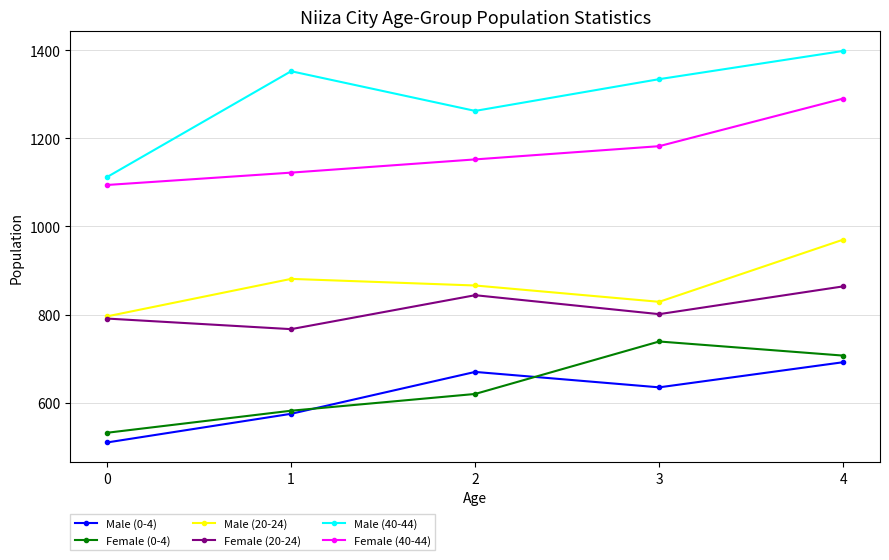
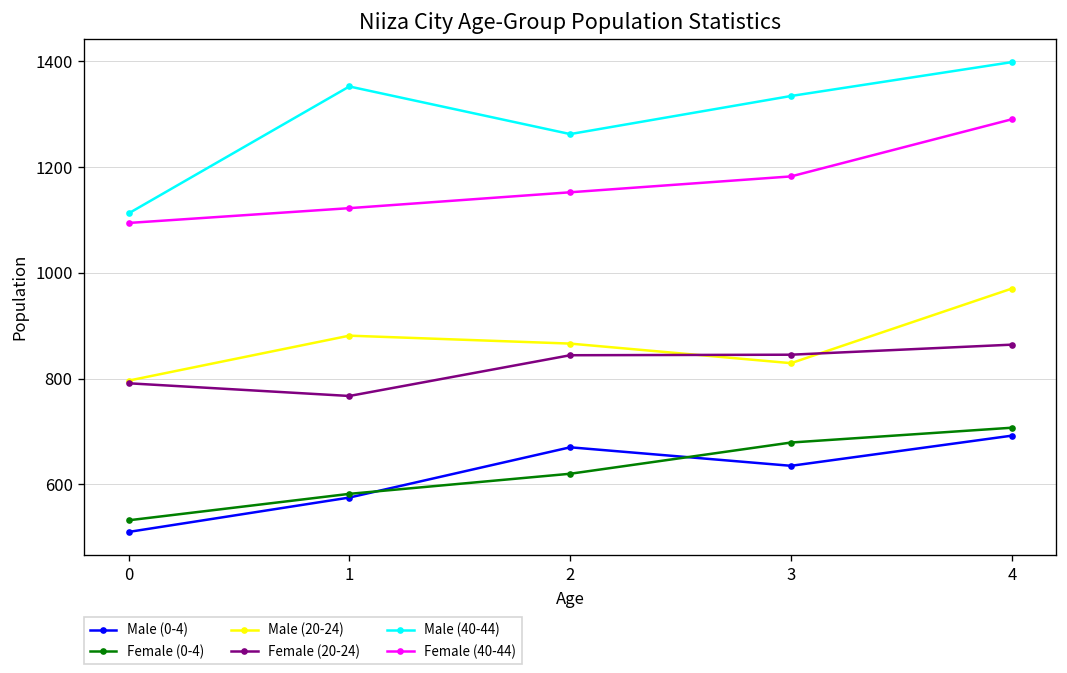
  {
    "Male (0-4)": {
      "0": 510,
      "1": 580,
      "2": 670,
      "3": 640,
      "4": 690
    },
    "Female (0-4)": {
      "0": 530,
      "1": 580,
      "2": 620,
-     "3": 740,
+     "3": 680,
      "4": 710
    },
    "Male (20-24)": {
      "1": 880,
      "2": 870,
      "3": 830,
      "4": 970
    },
    "Female (20-24)": {
      "1": 770,
      "2": 840,
-     "3": 800,
+     "3": 850,
      "4": 860
    },
    "Male (40-44)": {
      "0": 1110,
      "1": 1350,
      "2": 1260,
      "3": 1330,
      "4": 1400
    },
    "Female (40-44)": {
      "0": 1090,
      "1": 1120,
      "2": 1150,
      "3": 1180,
      "4": 1290
    }
  }
